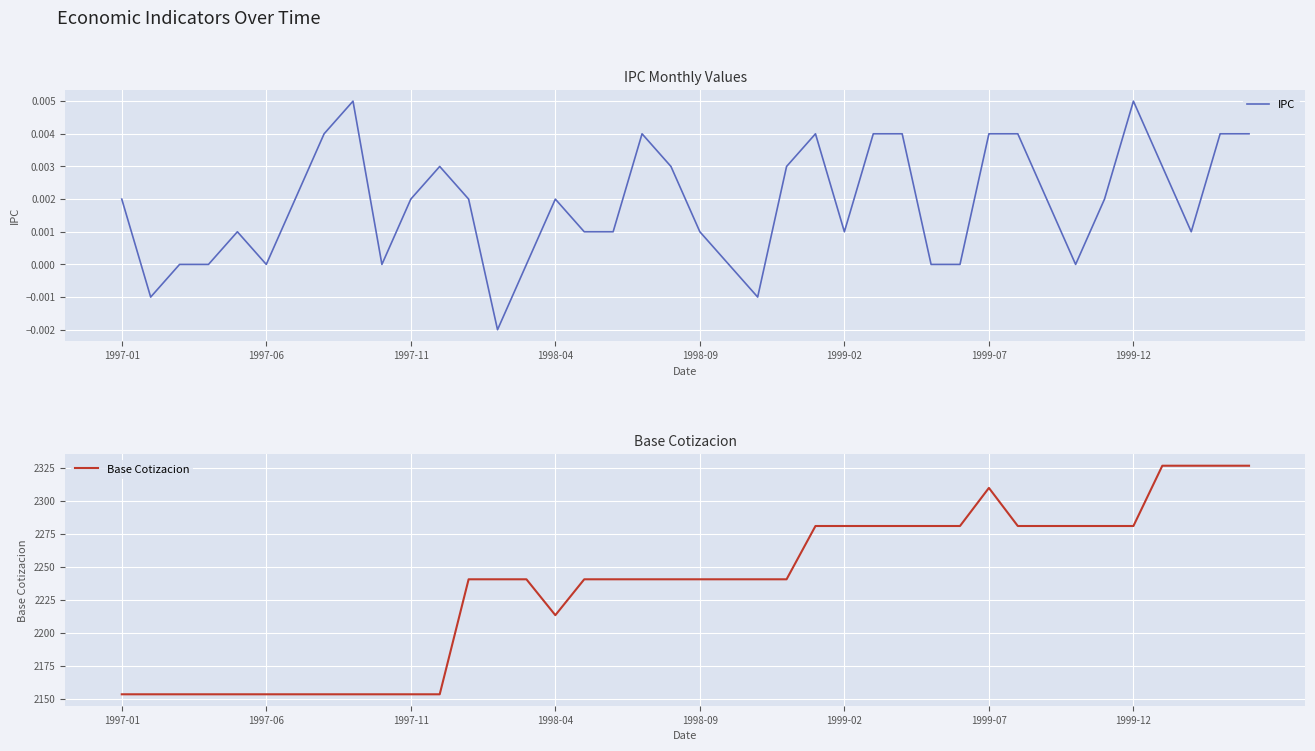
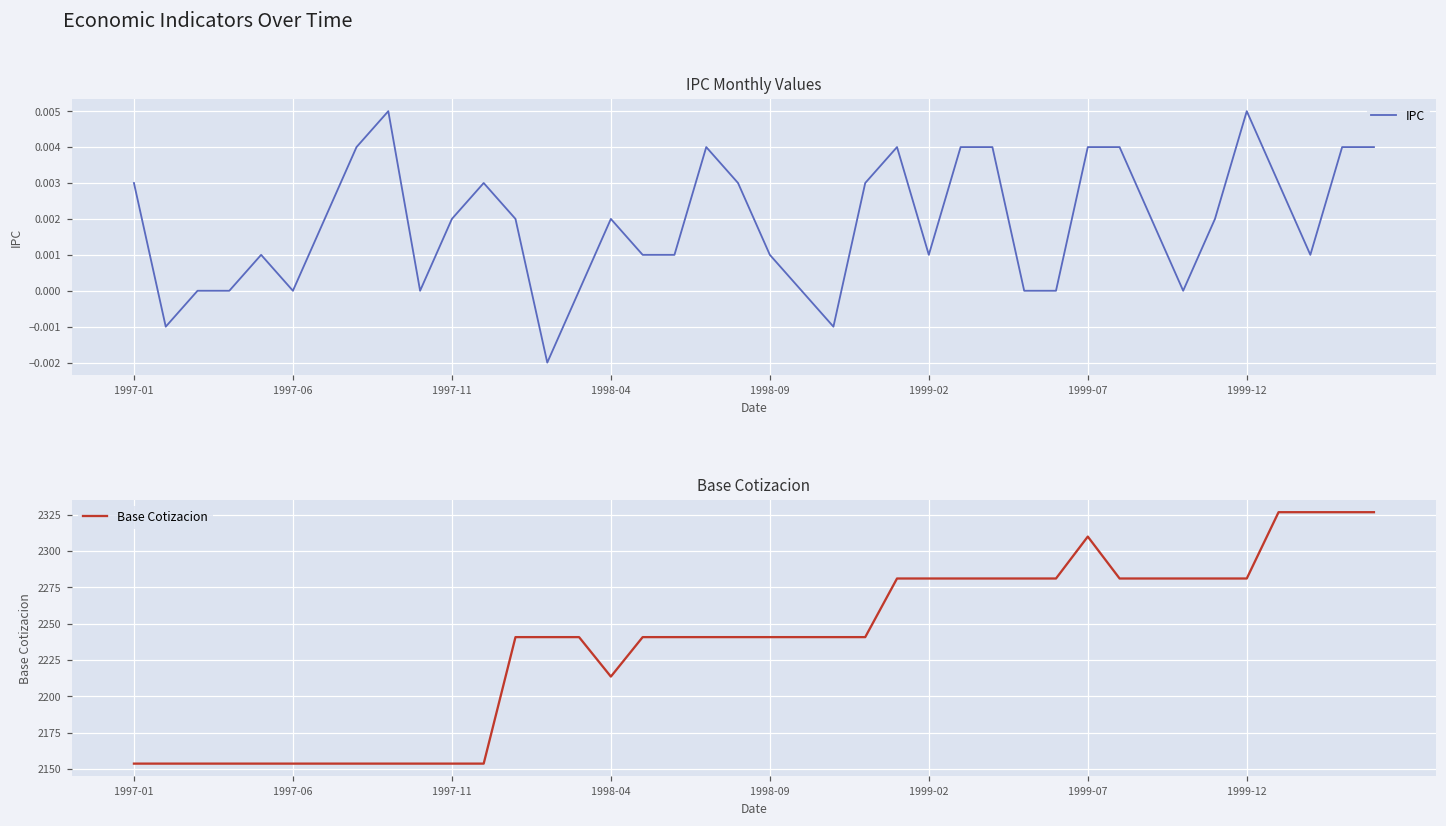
  {
    "IPC Monthly Values": {
-     "1997-01": 0.002,
+     "1997-01": 0.003,
      "1997-06": 0.000,
      "1997-11": 0.002,
      "1998-04": 0.002,
      "1998-09": 0.001,
      "1999-02": 0.001,
      "1999-07": 0.004,
      "1999-12": 0.005
    },
    "Base Cotizacion": {
      "1997-01": 2154,
      "1997-06": 2154,
      "1997-11": 2154,
      "1998-04": 2214,
      "1998-09": 2241,
      "1999-02": 2281,
      "1999-07": 2310,
      "1999-12": 2281
    }
  }
